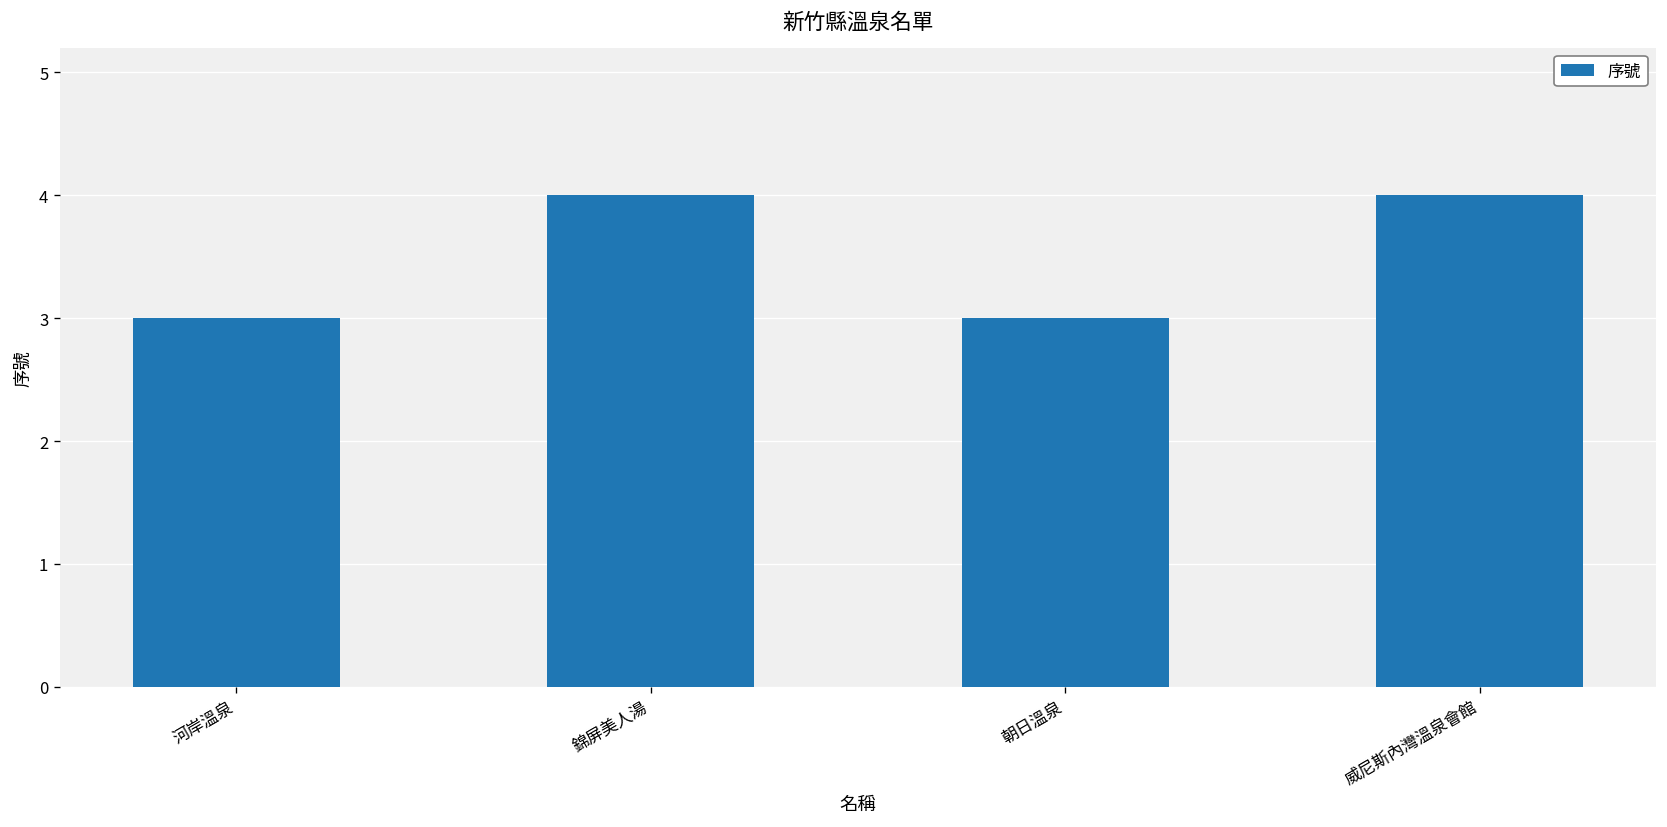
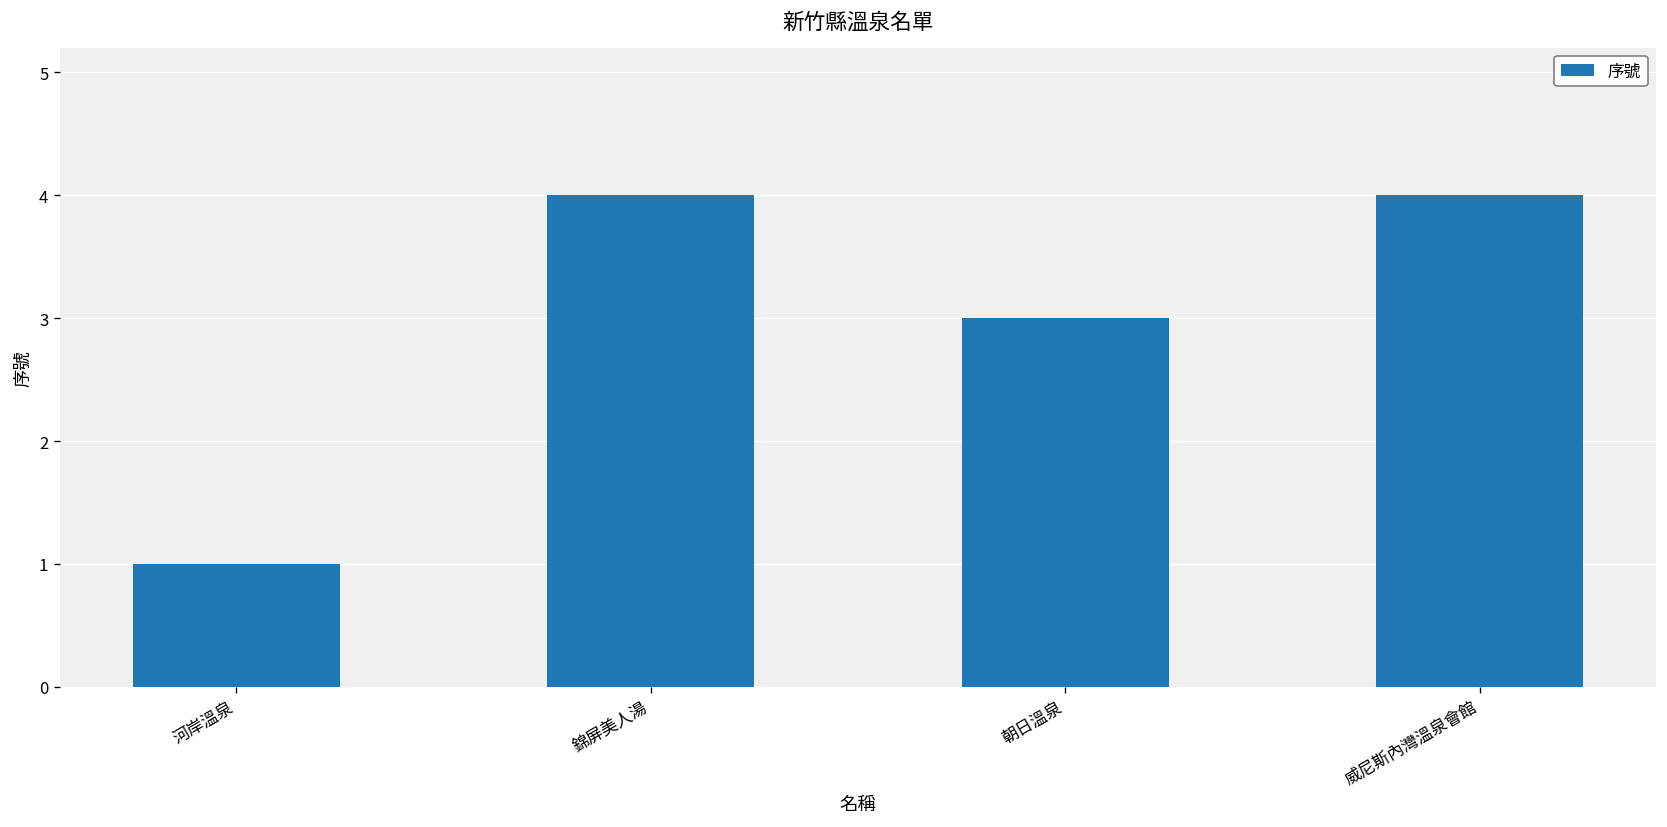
  {
-   "河岸溫泉": 3,
+   "河岸溫泉": 1,
    "錦屏美人湯": 4,
    "朝日溫泉": 3,
    "威尼斯內灣溫泉會館": 4
  }
